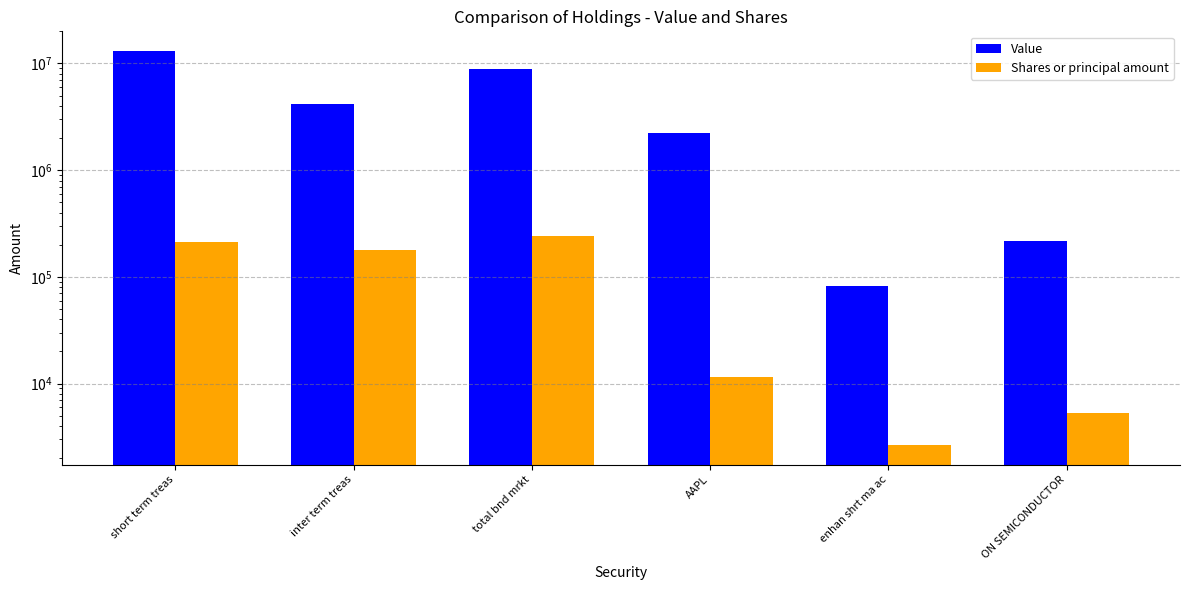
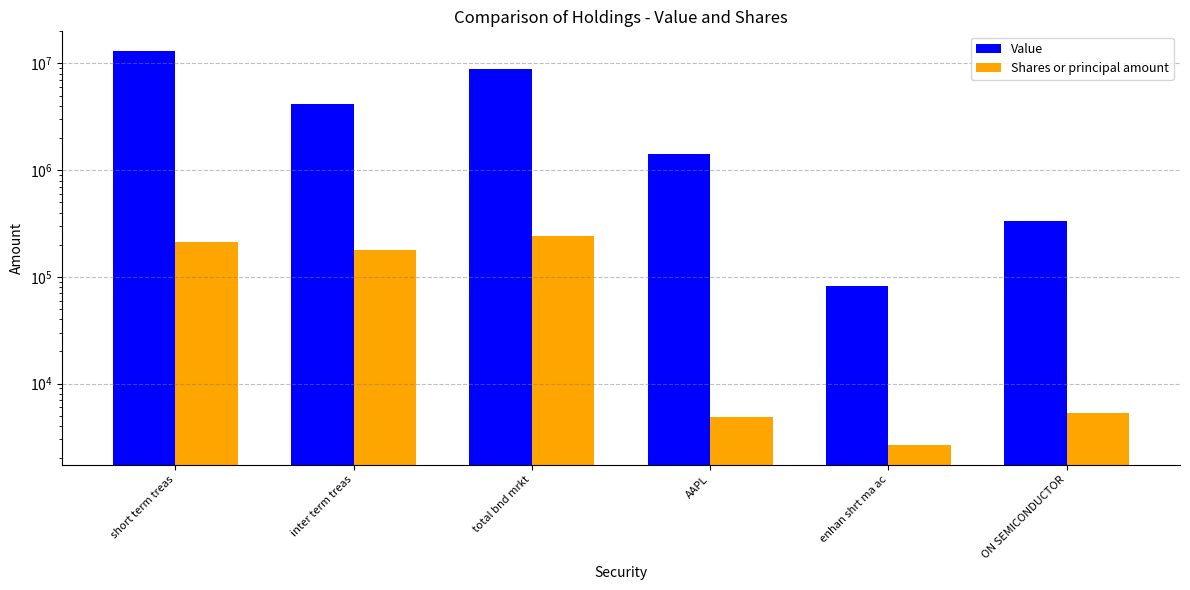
  {
    "Value": {
      "short term treas": 13000000,
      "inter term treas": 4100000,
      "total bnd mrkt": 9000000,
-     "AAPL": 2200000,
+     "AAPL": 1400000,
      "enhan shrt ma ac": 80000,
-     "ON SEMICONDUCTOR": 220000
+     "ON SEMICONDUCTOR": 340000
    },
    "Shares or principal amount": {
      "short term treas": 210000,
      "inter term treas": 180000,
      "total bnd mrkt": 240000,
-     "AAPL": 11000,
+     "AAPL": 5000,
      "enhan shrt ma ac": 2700,
      "ON SEMICONDUCTOR": 5000
    }
  }
